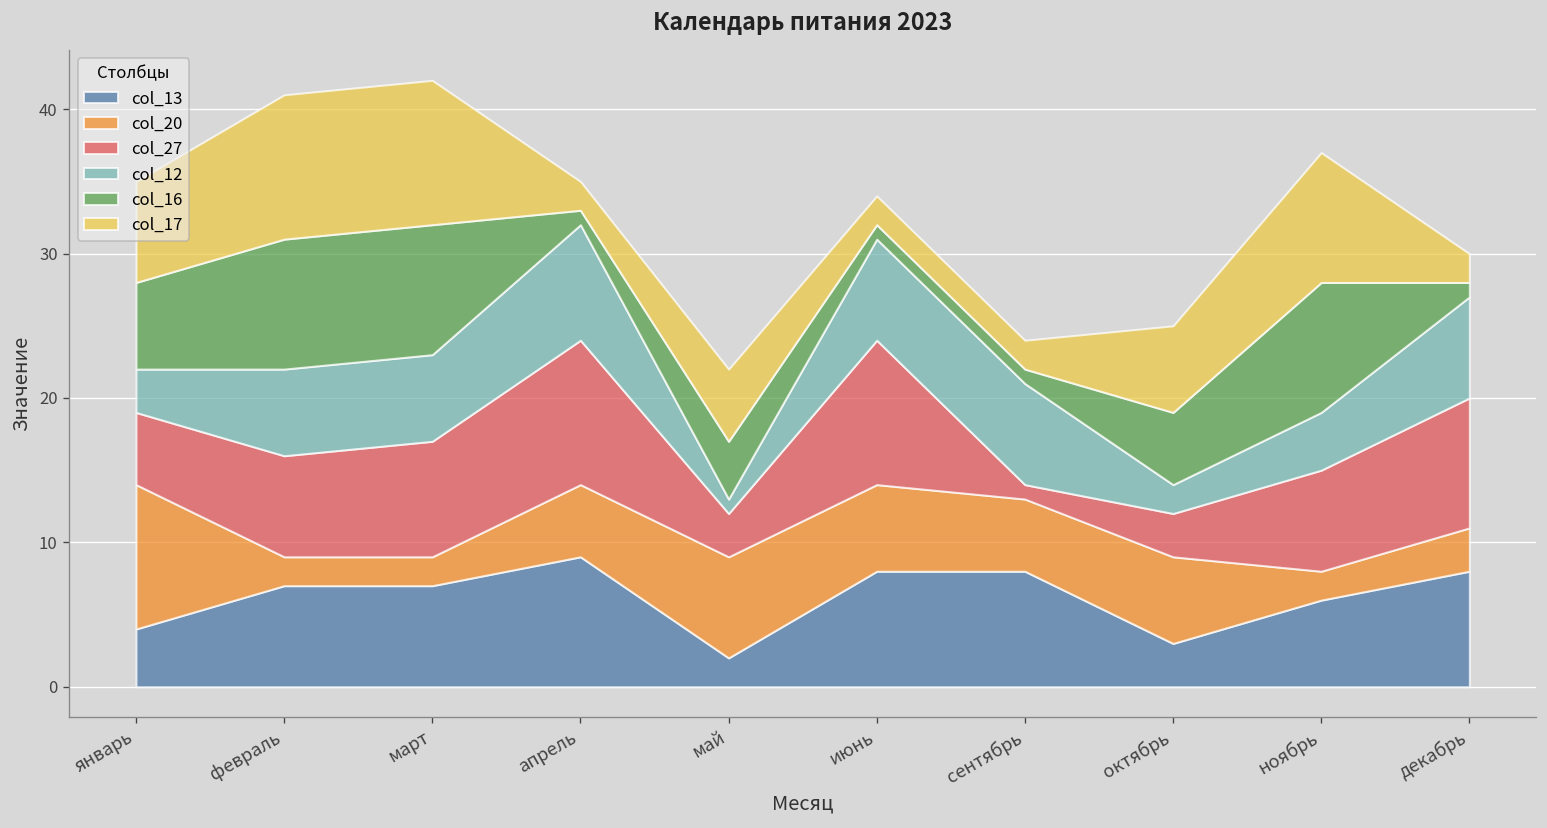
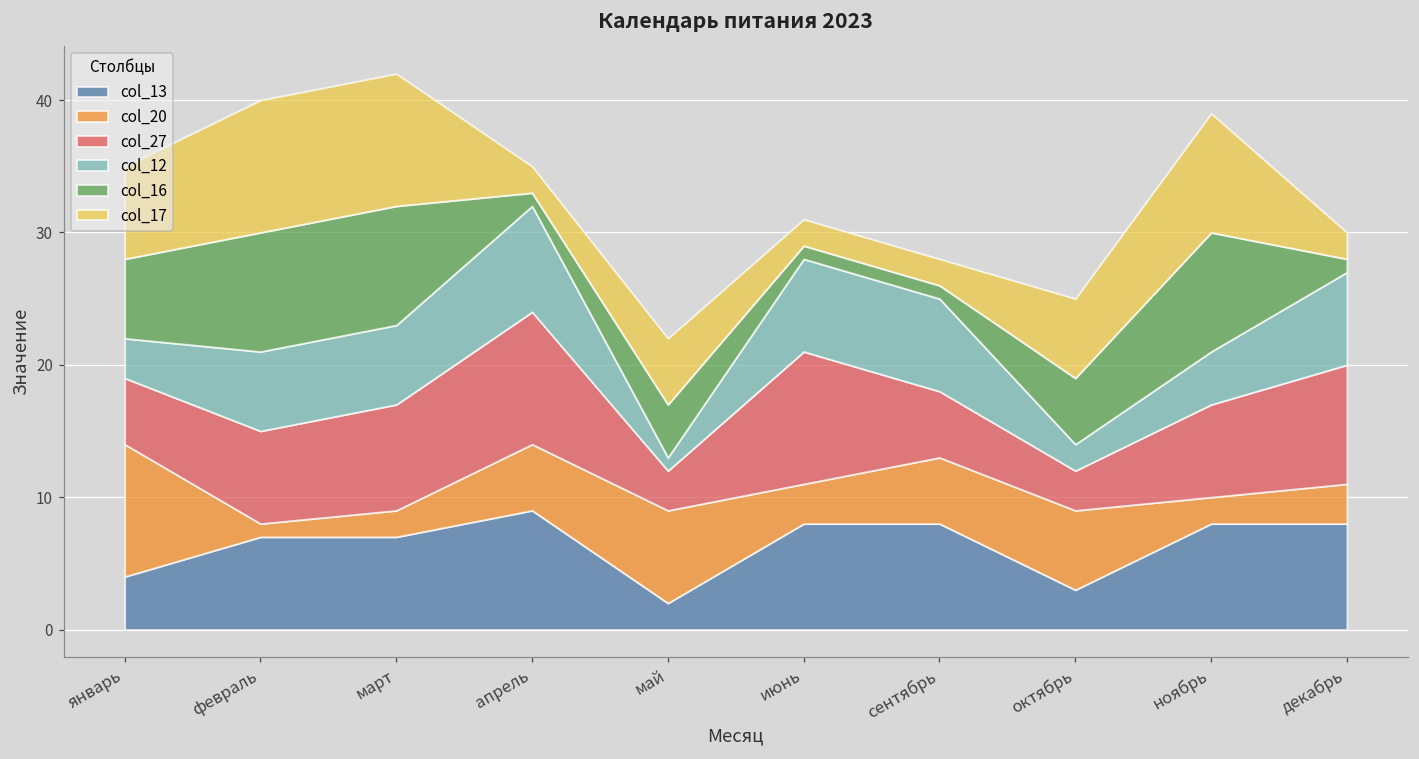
  {
    "col_13": {
      "январь": 4,
      "февраль": 7,
      "март": 7,
      "апрель": 9,
      "май": 2,
      "июнь": 8,
      "сентябрь": 8,
      "октябрь": 3,
-     "ноябрь": 6,
+     "ноябрь": 8,
      "декабрь": 8
    },
    "col_20": {
      "январь": 10,
-     "февраль": 2,
+     "февраль": 1,
      "март": 2,
      "апрель": 5,
      "май": 7,
-     "июнь": 6,
+     "июнь": 3,
      "сентябрь": 5,
      "октябрь": 6,
      "ноябрь": 2,
      "декабрь": 3
    },
    "col_27": {
      "январь": 5,
      "февраль": 7,
      "март": 8,
      "апрель": 10,
      "май": 3,
      "июнь": 10,
-     "сентябрь": 1,
+     "сентябрь": 5,
      "октябрь": 3,
      "ноябрь": 7,
      "декабрь": 9
    },
    "col_12": {
      "январь": 3,
      "февраль": 6,
      "март": 6,
      "апрель": 8,
      "май": 1,
      "июнь": 7,
      "сентябрь": 7,
      "октябрь": 2,
      "ноябрь": 4,
      "декабрь": 7
    },
    "col_16": {
      "январь": 6,
      "февраль": 9,
      "март": 9,
      "апрель": 1,
      "май": 4,
      "июнь": 1,
      "сентябрь": 1,
      "октябрь": 5,
      "ноябрь": 9,
      "декабрь": 1
    },
    "col_17": {
      "февраль": 10,
      "март": 10,
      "апрель": 2,
      "май": 5,
      "июнь": 2,
      "сентябрь": 2,
      "октябрь": 6,
      "ноябрь": 9,
      "декабрь": 2
    }
  }
